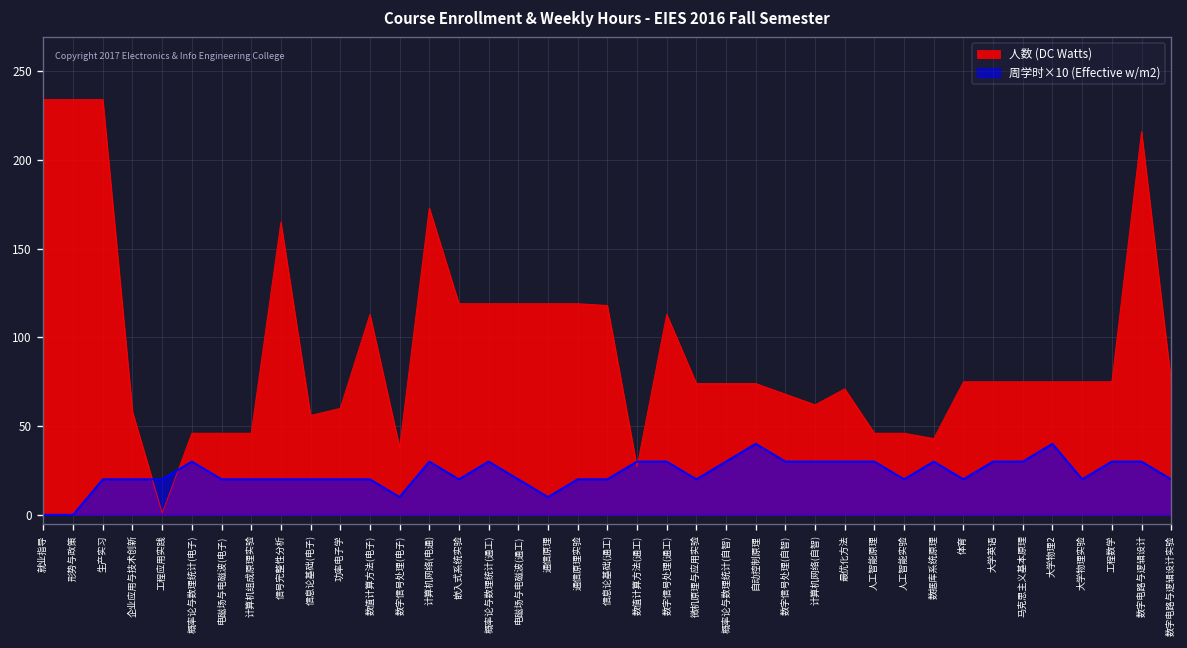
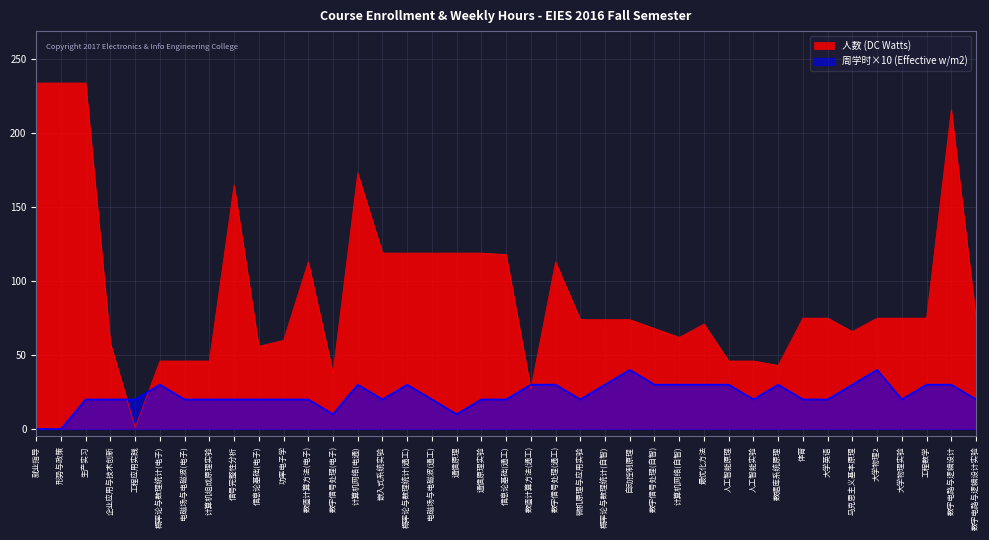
  {
    "人数 (DC Watts)": {
      "就业指导": 234,
      "形势与政策": 234,
      "生产实习": 234,
      "企业应用与技术创新": 58,
      "工程应用实践": 1,
      "概率论与数理统计(电子)": 46,
      "电磁场与电磁波(电子)": 46,
      "计算机组成原理实验": 46,
      "信号完整性分析": 165,
      "信息论基础(电子)": 56,
      "功率电子学": 60,
      "数值计算方法(电子)": 113,
      "数字信号处理(电子)": 38,
      "计算机网络(电通)": 173,
      "嵌入式系统实验": 119,
      "概率论与数理统计(通工)": 119,
      "电磁场与电磁波(通工)": 119,
      "通信原理": 119,
      "通信原理实验": 119,
      "信息论基础(通工)": 118,
      "数值计算方法(通工)": 27,
      "数字信号处理(通工)": 113,
      "微机原理与应用实验": 74,
      "概率论与数理统计(自智)": 74,
      "自动控制原理": 74,
      "数字信号处理(自智)": 68,
      "计算机网络(自智)": 62,
      "最优化方法": 71,
      "人工智能原理": 46,
      "人工智能实验": 46,
      "数据库系统原理": 43,
      "体育": 75,
      "大学英语": 75,
-     "马克思主义基本原理": 75,
+     "马克思主义基本原理": 66,
      "大学物理2": 75,
      "大学物理实验": 75,
      "工程数学": 75,
      "数字电路与逻辑设计": 216,
      "数字电路与逻辑设计实验": 75
    },
    "周学时×10 (Effective w/m2)": {
      "就业指导": 0,
      "形势与政策": 0,
      "生产实习": 20,
      "企业应用与技术创新": 20,
      "工程应用实践": 20,
      "概率论与数理统计(电子)": 30,
      "电磁场与电磁波(电子)": 20,
      "计算机组成原理实验": 20,
      "信号完整性分析": 20,
      "信息论基础(电子)": 20,
      "功率电子学": 20,
      "数值计算方法(电子)": 20,
      "数字信号处理(电子)": 10,
      "计算机网络(电通)": 30,
      "嵌入式系统实验": 20,
      "概率论与数理统计(通工)": 30,
      "电磁场与电磁波(通工)": 20,
      "通信原理": 10,
      "通信原理实验": 20,
      "信息论基础(通工)": 20,
      "数值计算方法(通工)": 30,
      "数字信号处理(通工)": 30,
      "微机原理与应用实验": 20,
      "概率论与数理统计(自智)": 30,
      "自动控制原理": 40,
      "数字信号处理(自智)": 30,
      "计算机网络(自智)": 30,
      "最优化方法": 30,
      "人工智能原理": 30,
      "人工智能实验": 20,
      "数据库系统原理": 30,
      "体育": 20,
-     "大学英语": 30,
+     "大学英语": 20,
      "马克思主义基本原理": 30,
      "大学物理2": 40,
      "大学物理实验": 20,
      "工程数学": 30,
      "数字电路与逻辑设计": 30,
      "数字电路与逻辑设计实验": 20
    }
  }
